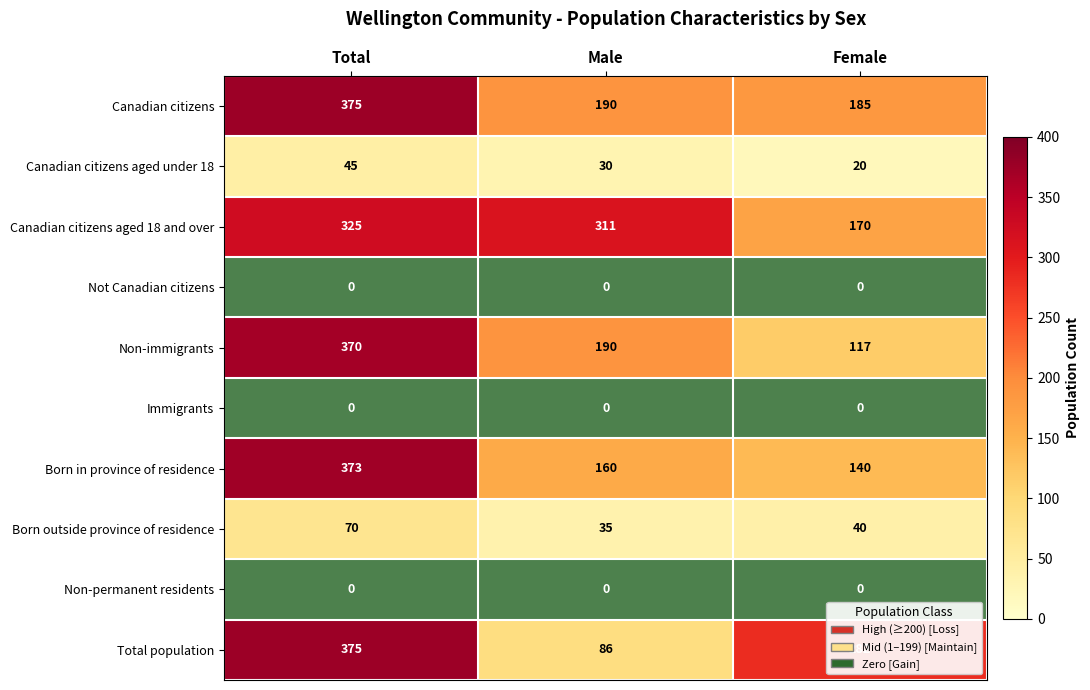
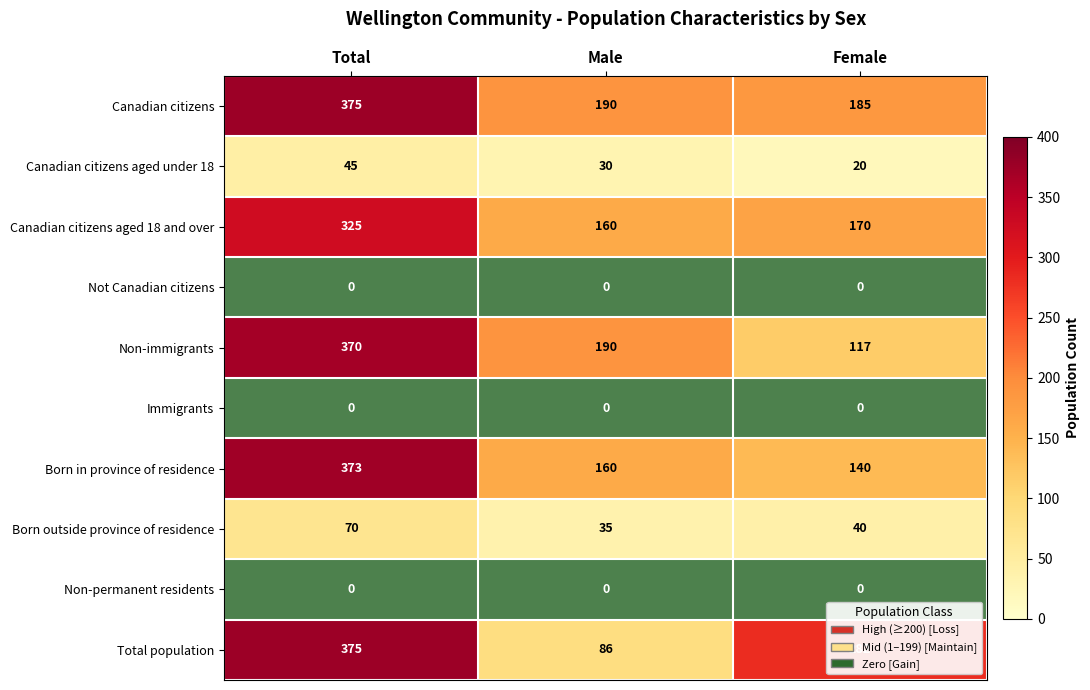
  {
    "Canadian citizens": {
      "Total": 375,
      "Male": 190,
      "Female": 185
    },
    "Canadian citizens aged under 18": {
      "Total": 45,
      "Male": 30,
      "Female": 20
    },
    "Canadian citizens aged 18 and over": {
      "Total": 325,
-     "Male": 311,
+     "Male": 160,
      "Female": 170
    },
    "Not Canadian citizens": {
      "Total": 0,
      "Male": 0,
      "Female": 0
    },
    "Non-immigrants": {
      "Total": 370,
      "Male": 190,
      "Female": 117
    },
    "Immigrants": {
      "Total": 0,
      "Male": 0,
      "Female": 0
    },
    "Born in province of residence": {
      "Total": 373,
      "Male": 160,
      "Female": 140
    },
    "Born outside province of residence": {
      "Total": 70,
      "Male": 35,
      "Female": 40
    },
    "Non-permanent residents": {
      "Total": 0,
      "Male": 0,
      "Female": 0
    },
    "Total population": {
      "Total": 375,
      "Male": 86
    }
  }
